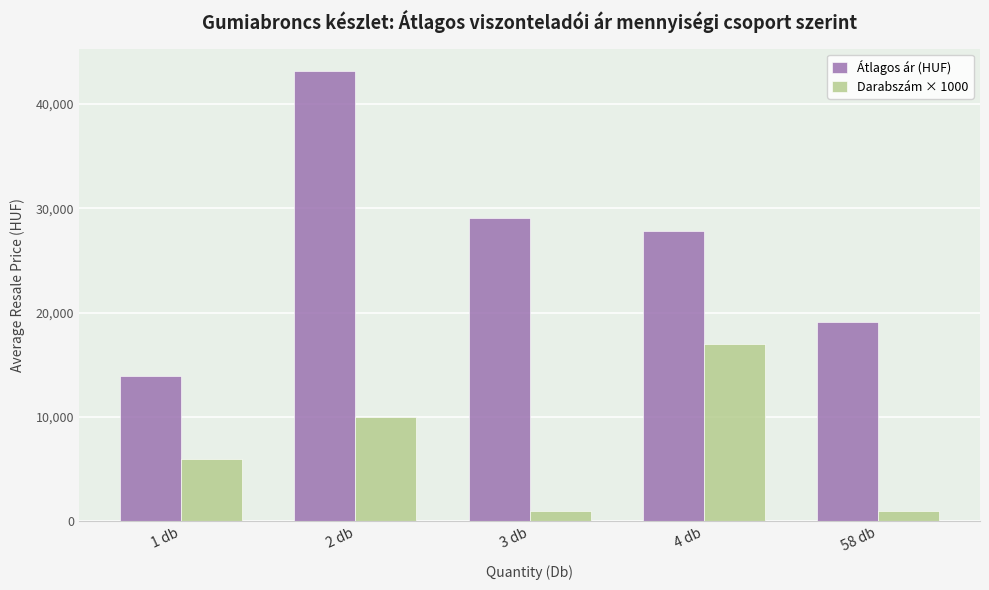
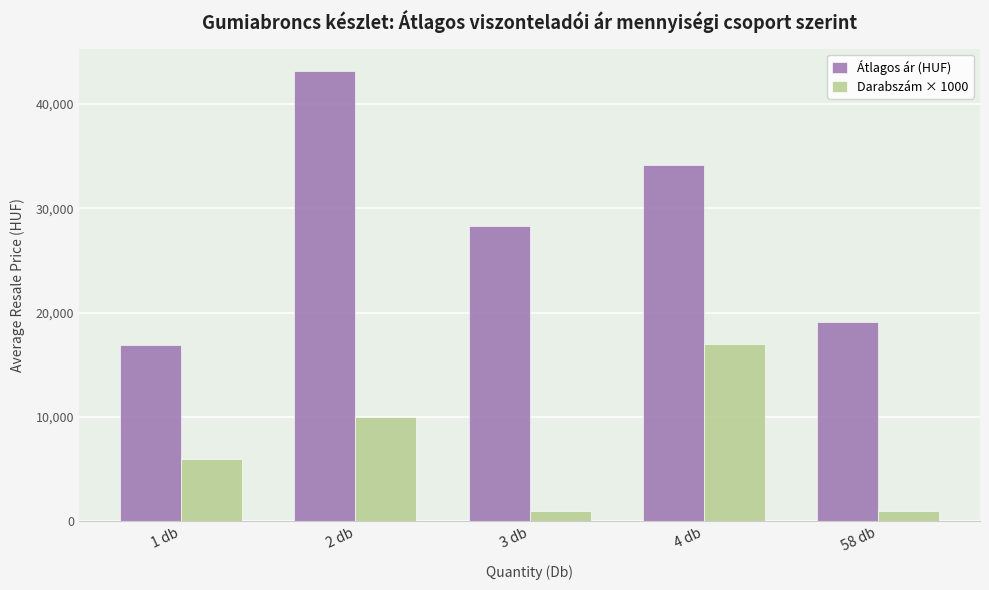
  {
    "Átlagos ár (HUF)": {
-     "1 db": "13,900",
+     "1 db": "16,900",
      "2 db": "43,100",
-     "3 db": "29,100",
-     "4 db": "27,800",
+     "3 db": "28,300",
+     "4 db": "34,200",
      "58 db": "19,100"
    },
    "Darabszám × 1000": {
      "1 db": "6,000",
      "2 db": "10,000",
      "3 db": "1,000",
      "4 db": "17,000",
      "58 db": "1,000"
    }
  }
